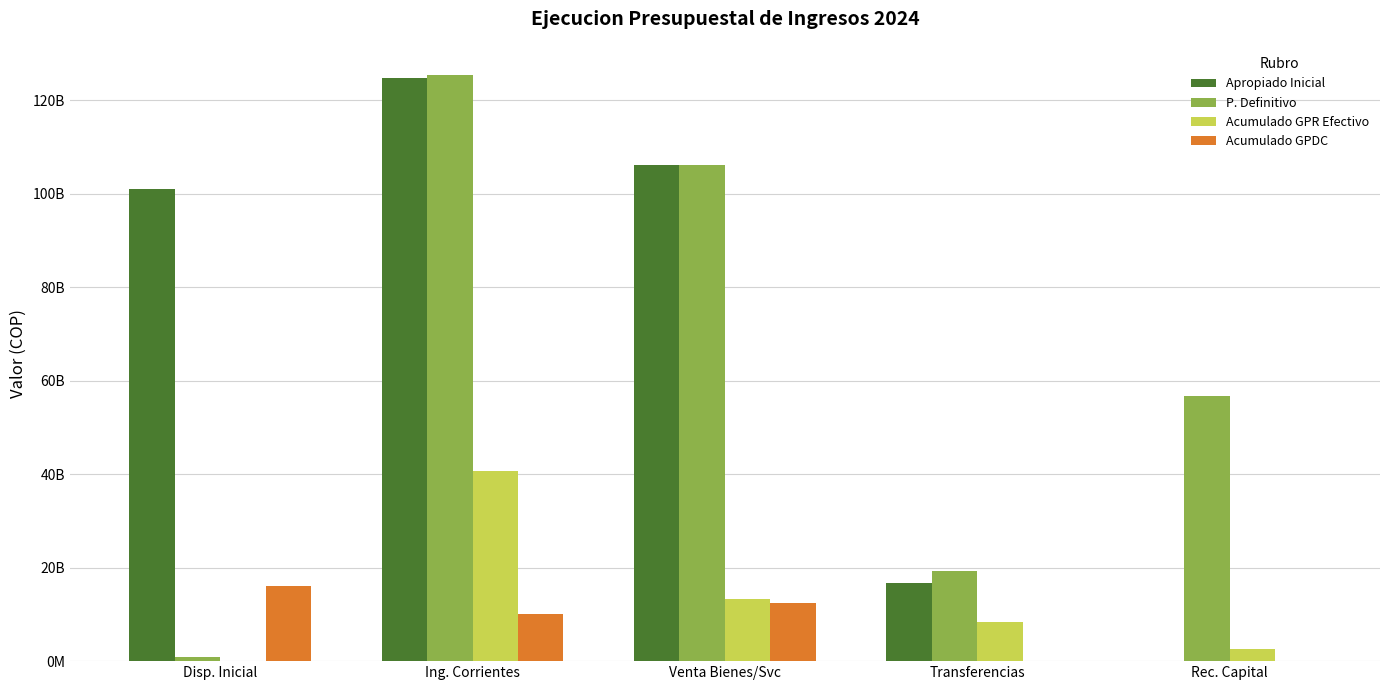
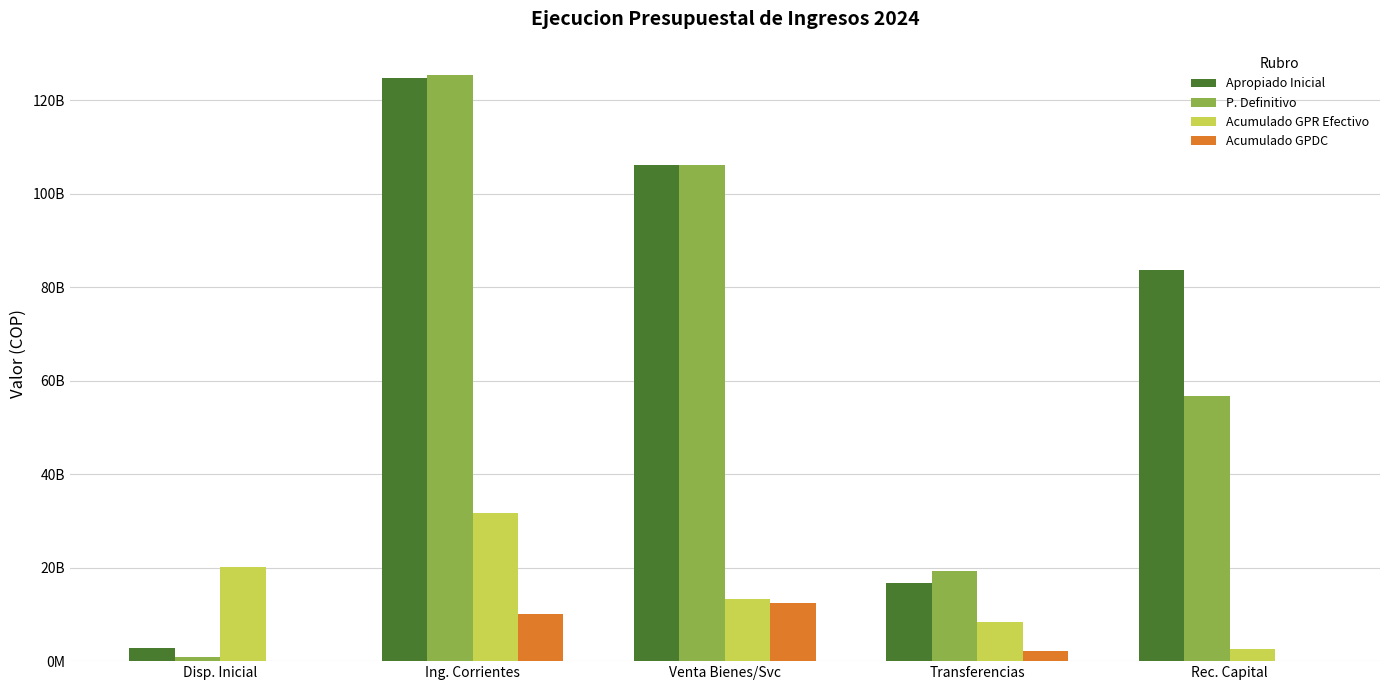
  {
    "Apropiado Inicial": {
-     "Disp. Inicial": 101000000000,
+     "Disp. Inicial": 3000000000,
      "Ing. Corrientes": 125000000000,
      "Venta Bienes/Svc": 106000000000,
      "Transferencias": 17000000000,
-     "Rec. Capital": 0
+     "Rec. Capital": 84000000000
    },
    "P. Definitivo": {
      "Disp. Inicial": 1000000000,
      "Ing. Corrientes": 125000000000,
      "Venta Bienes/Svc": 106000000000,
      "Transferencias": 19000000000,
      "Rec. Capital": 57000000000
    },
    "Acumulado GPR Efectivo": {
-     "Disp. Inicial": 0,
-     "Ing. Corrientes": 41000000000,
+     "Disp. Inicial": 20000000000,
+     "Ing. Corrientes": 32000000000,
      "Venta Bienes/Svc": 13000000000,
      "Transferencias": 8000000000,
      "Rec. Capital": 3000000000
    },
    "Acumulado GPDC": {
-     "Disp. Inicial": 16000000000,
+     "Disp. Inicial": 0,
      "Ing. Corrientes": 10000000000,
      "Venta Bienes/Svc": 12000000000,
-     "Transferencias": 0,
+     "Transferencias": 2000000000,
      "Rec. Capital": 0
    }
  }
